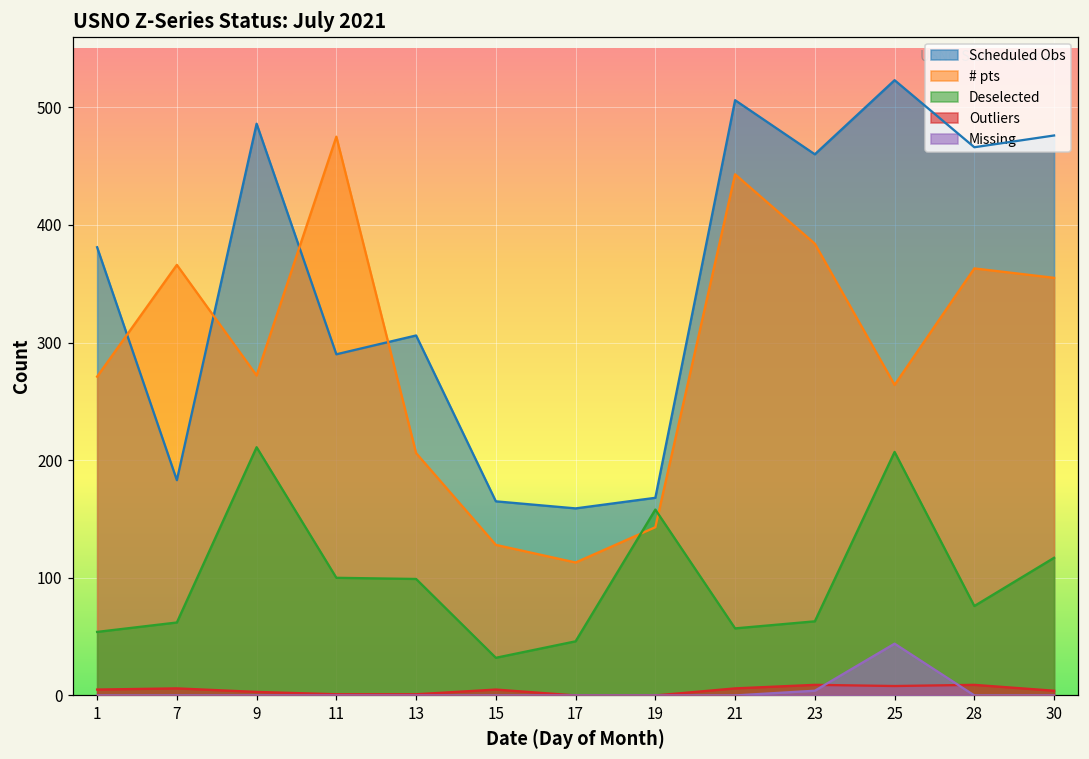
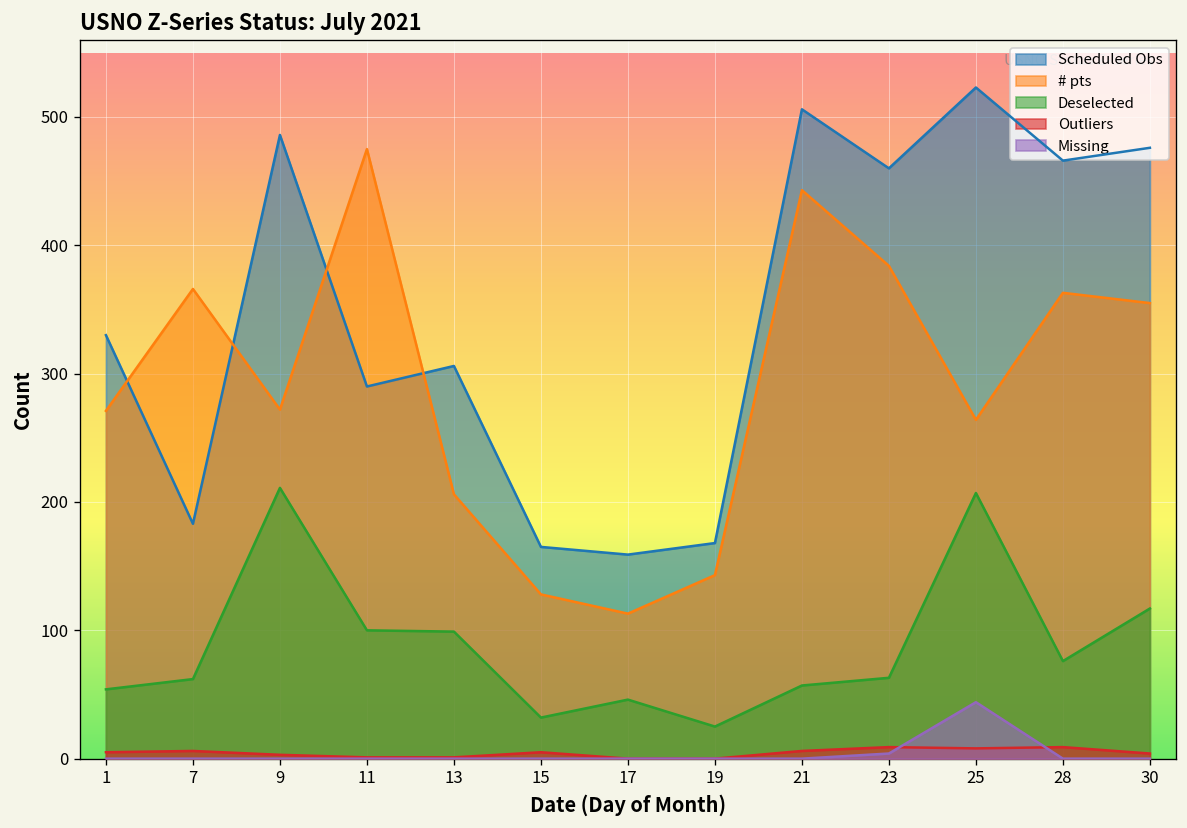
  {
    "Scheduled Obs": {
-     "1": 381,
+     "1": 330,
      "7": 183,
      "9": 486,
      "11": 290,
      "13": 306,
      "15": 165,
      "17": 159,
      "19": 168,
      "21": 506,
      "23": 460,
      "25": 523
    },
    "# pts": {
      "1": 271,
      "7": 366,
      "9": 272,
      "11": 475,
      "13": 206,
      "15": 128,
      "17": 113,
      "19": 143,
      "21": 443,
      "23": 384,
      "25": 264,
      "28": 363,
      "30": 355
    },
    "Deselected": {
      "1": 54,
      "7": 62,
      "9": 211,
      "11": 100,
      "13": 99,
      "15": 32,
      "17": 46,
-     "19": 158,
+     "19": 25,
      "21": 57,
      "23": 63,
      "25": 207,
      "28": 76,
      "30": 117
    },
    "Outliers": {
      "1": 5,
      "7": 6,
      "9": 3,
      "15": 5,
      "21": 6,
      "23": 9,
      "25": 8,
      "28": 9,
      "30": 4
    },
    "Missing": {
      "1": 0,
      "7": 0,
      "9": 0,
      "15": 0,
      "21": 0,
      "23": 4,
      "25": 44,
      "28": 0,
      "30": 0
    }
  }
